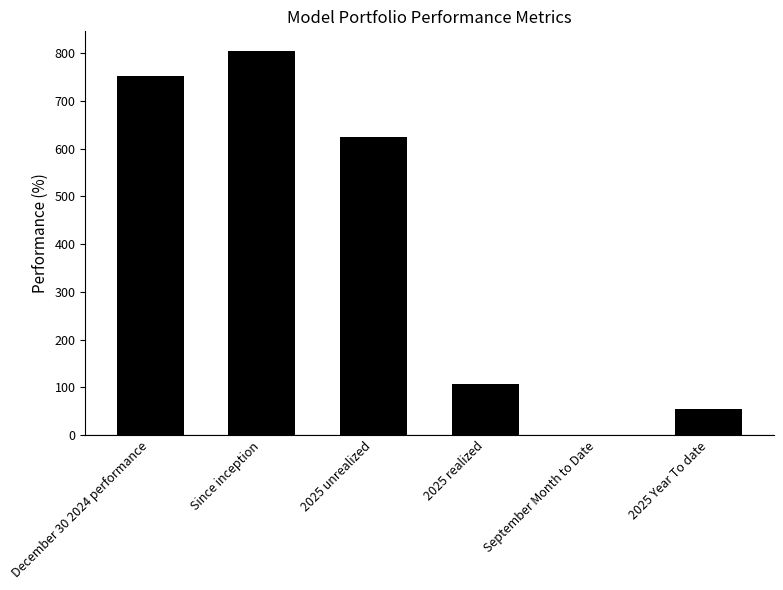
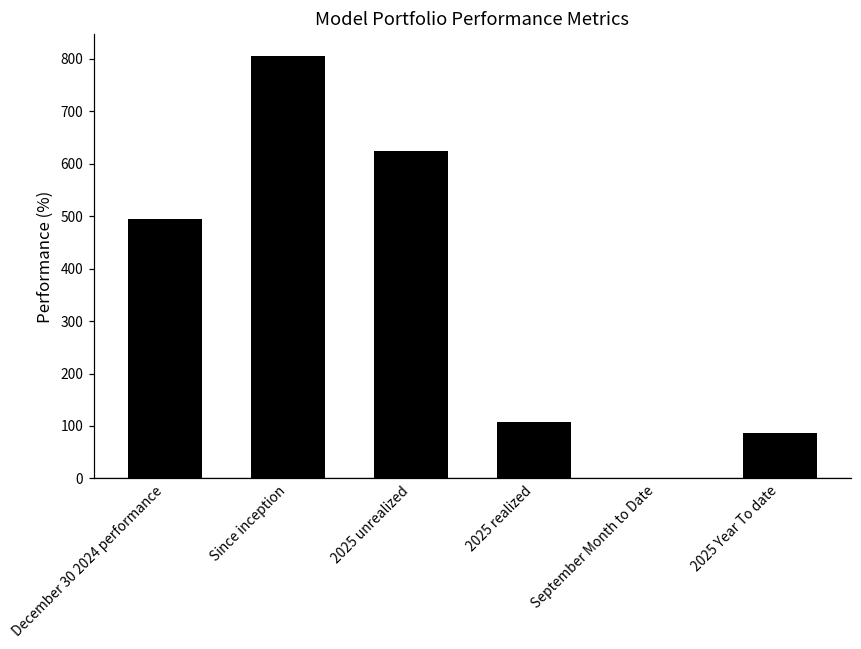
  {
-   "December 30 2024 performance": 750,
+   "December 30 2024 performance": 490,
    "Since inception": 810,
    "2025 unrealized": 620,
    "2025 realized": 110,
-   "2025 Year To date": 50
+   "2025 Year To date": 90
  }
